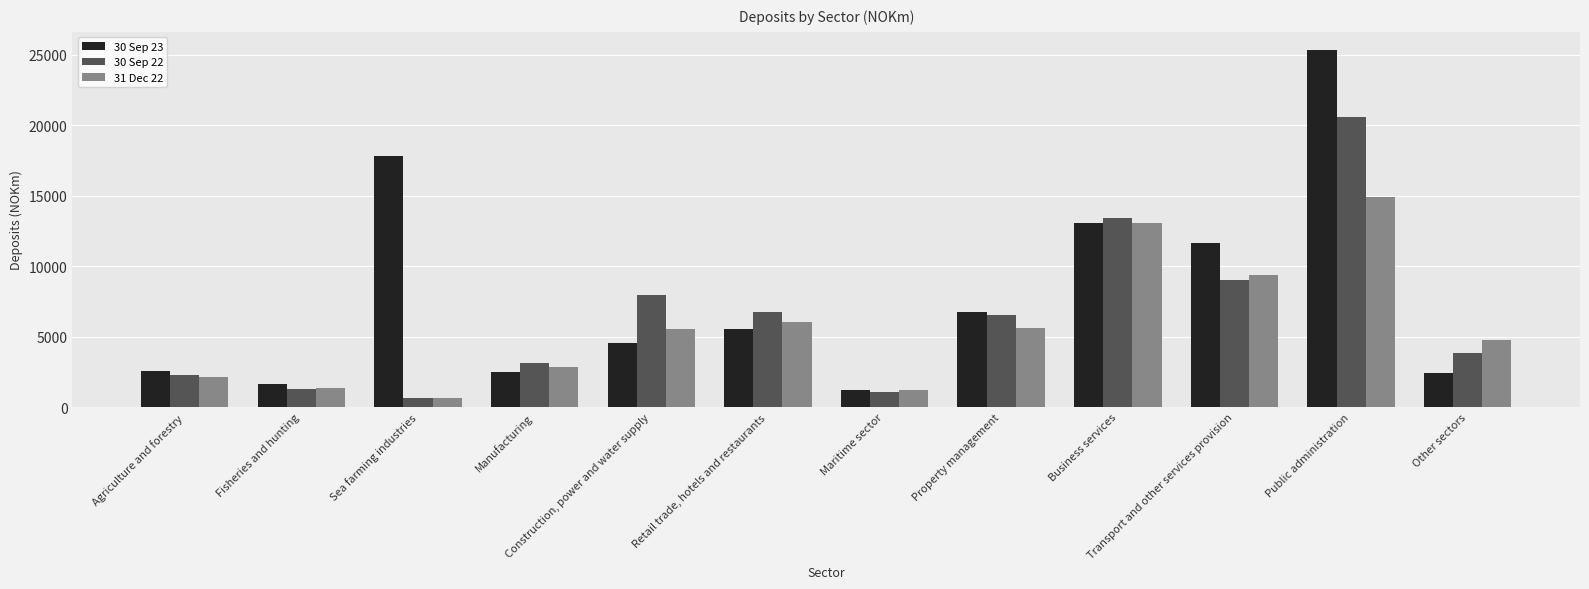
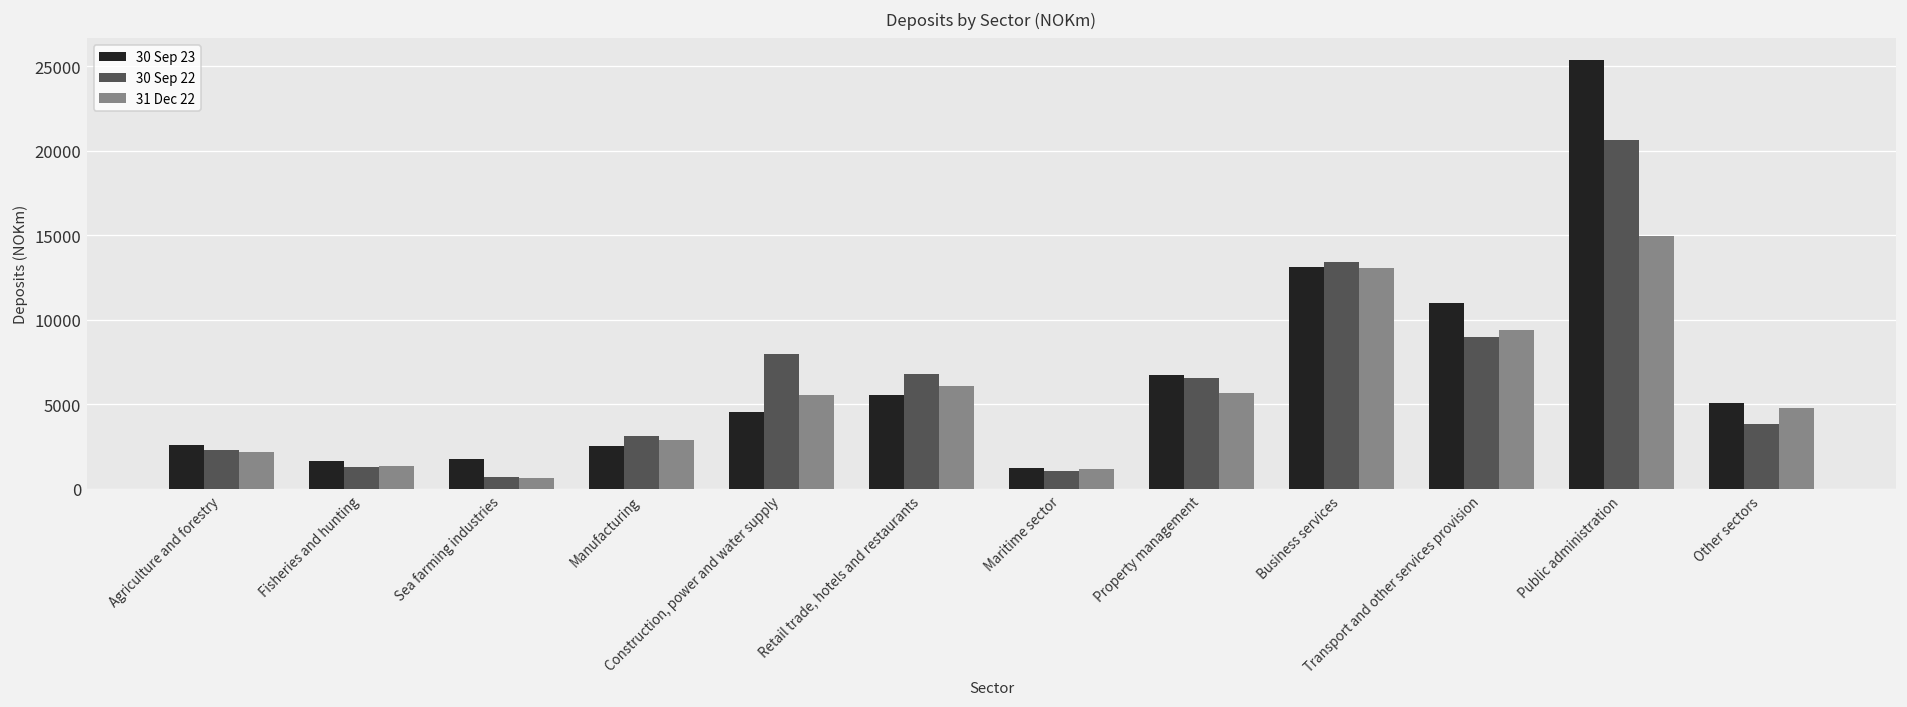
  {
    "30 Sep 23": {
      "Agriculture and forestry": 2600,
      "Fisheries and hunting": 1600,
-     "Sea farming industries": 17800,
+     "Sea farming industries": 1700,
      "Manufacturing": 2500,
      "Construction, power and water supply": 4500,
      "Retail trade, hotels and restaurants": 5500,
      "Maritime sector": 1200,
      "Property management": 6800,
      "Business services": 13100,
-     "Transport and other services provision": 11700,
+     "Transport and other services provision": 11000,
      "Public administration": 25400,
-     "Other sectors": 2400
+     "Other sectors": 5000
    },
    "30 Sep 22": {
      "Agriculture and forestry": 2300,
      "Fisheries and hunting": 1300,
      "Sea farming industries": 700,
      "Manufacturing": 3100,
      "Construction, power and water supply": 8000,
      "Retail trade, hotels and restaurants": 6800,
      "Maritime sector": 1100,
      "Property management": 6600,
      "Business services": 13400,
      "Transport and other services provision": 9000,
      "Public administration": 20600,
      "Other sectors": 3800
    },
    "31 Dec 22": {
      "Agriculture and forestry": 2200,
      "Fisheries and hunting": 1400,
      "Sea farming industries": 600,
      "Manufacturing": 2900,
      "Construction, power and water supply": 5500,
      "Retail trade, hotels and restaurants": 6100,
      "Maritime sector": 1200,
      "Property management": 5600,
      "Business services": 13000,
      "Transport and other services provision": 9400,
      "Public administration": 14900,
      "Other sectors": 4800
    }
  }
